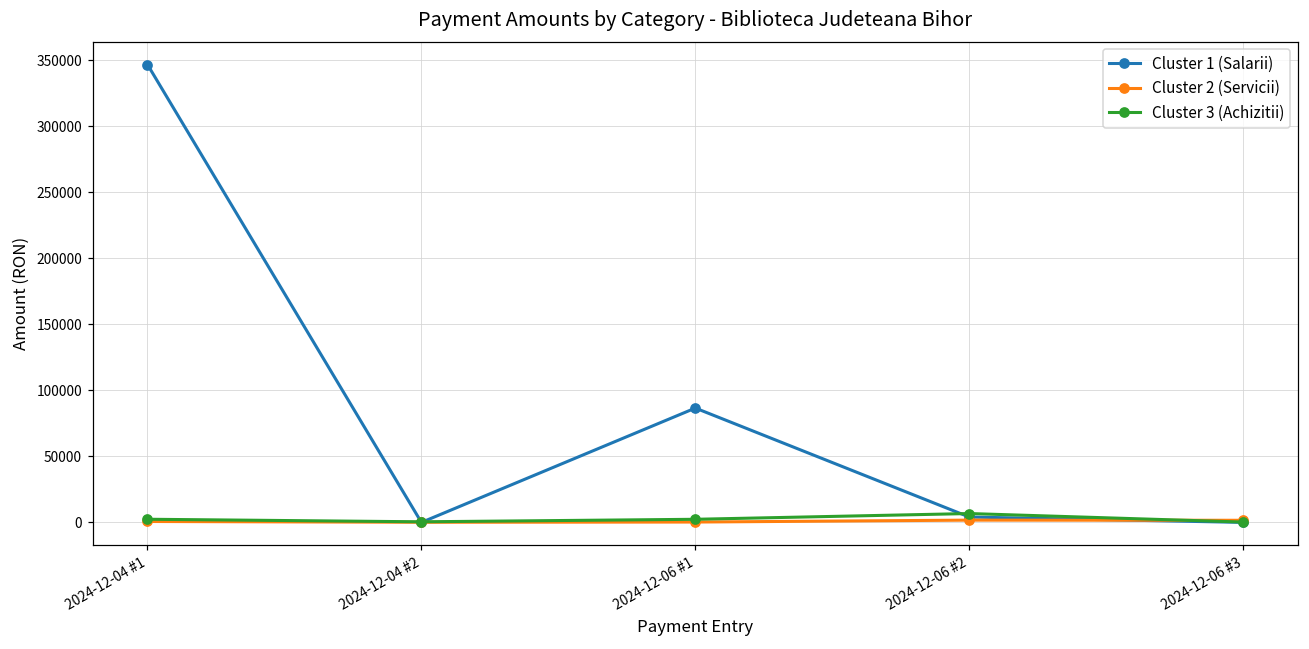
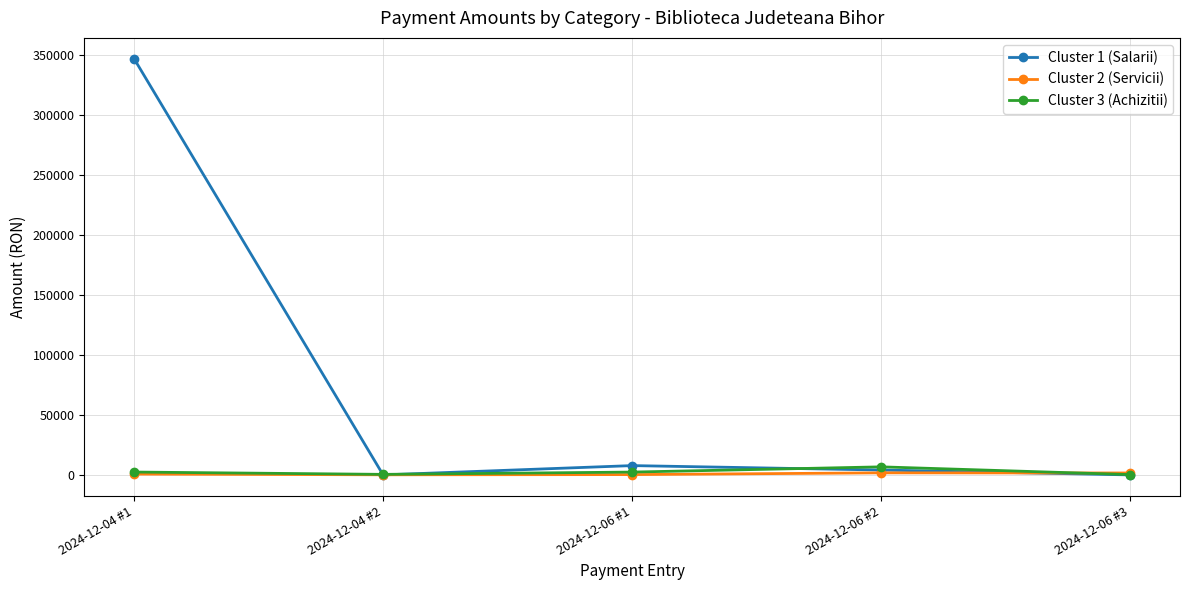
  {
    "Cluster 1 (Salarii)": {
      "2024-12-04 #1": 347000,
-     "2024-12-06 #1": 87000,
+     "2024-12-06 #1": 8000,
      "2024-12-06 #2": 4000
    },
    "Cluster 2 (Servicii)": {
      "2024-12-06 #2": 2000
    },
    "Cluster 3 (Achizitii)": {
      "2024-12-06 #2": 7000
    }
  }
